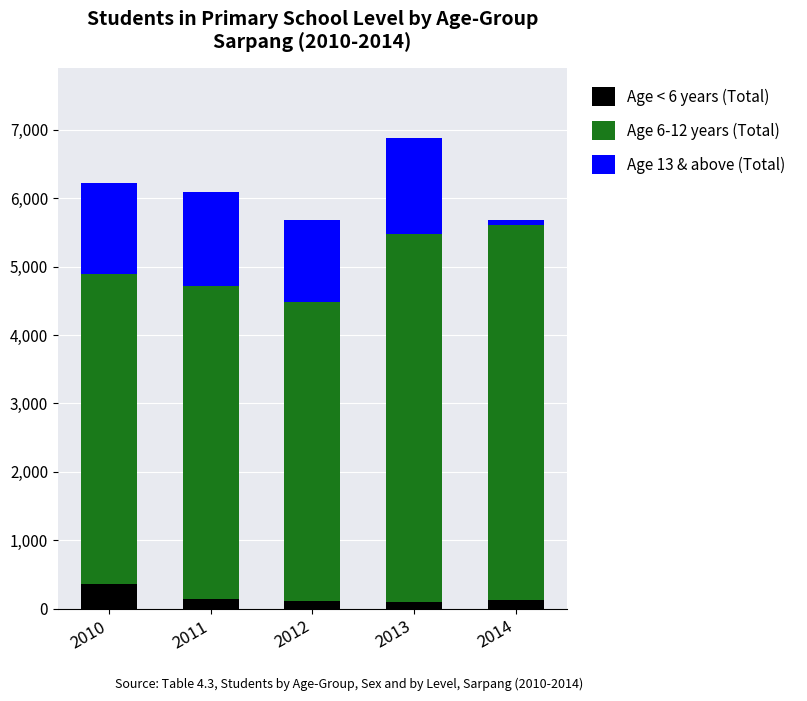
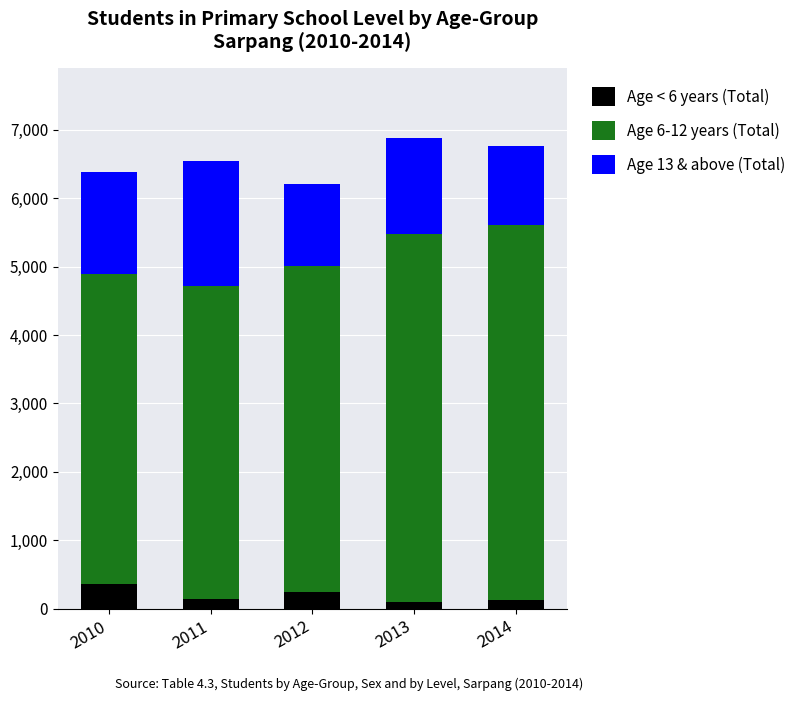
  {
    "Age < 6 years (Total)": {
      "2010": "400",
      "2011": "100",
-     "2012": "100",
+     "2012": "300",
      "2013": "100",
      "2014": "100"
    },
    "Age 6-12 years (Total)": {
      "2010": "4,500",
      "2011": "4,600",
-     "2012": "4,400",
+     "2012": "4,800",
      "2013": "5,400",
      "2014": "5,500"
    },
    "Age 13 & above (Total)": {
-     "2010": "1,300",
-     "2011": "1,400",
+     "2010": "1,500",
+     "2011": "1,800",
      "2012": "1,200",
      "2013": "1,400",
-     "2014": "100"
+     "2014": "1,100"
    }
  }
